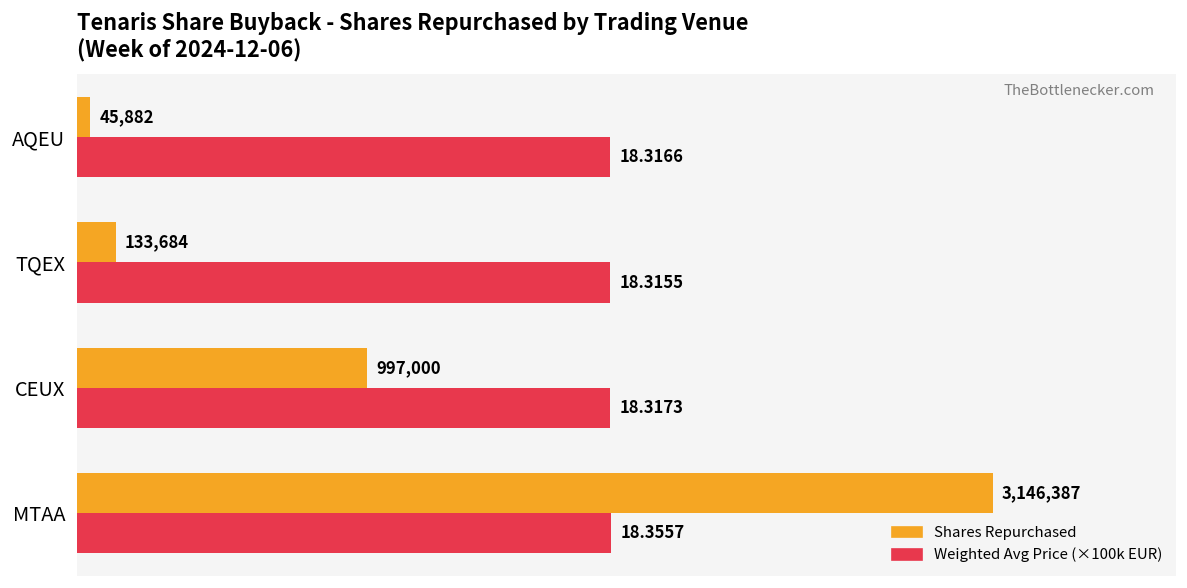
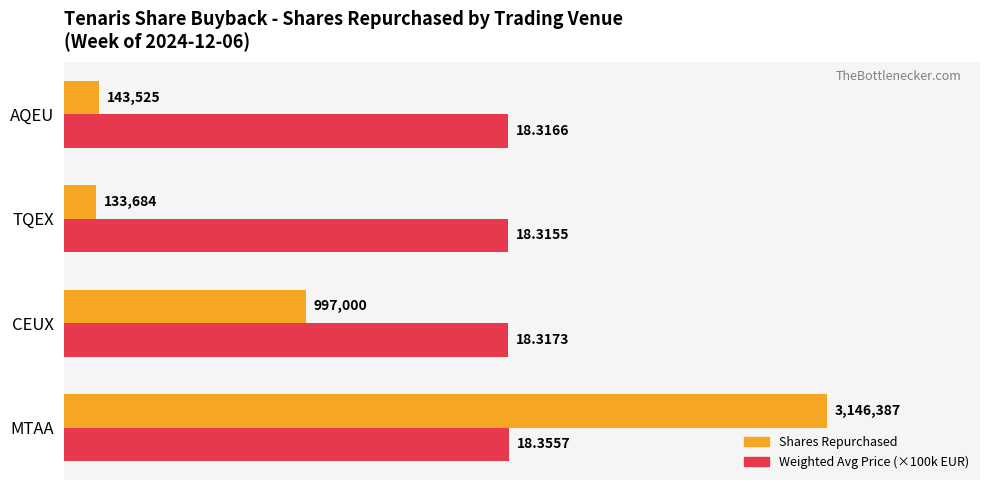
  {
    "Shares Repurchased": {
-     "AQEU": "45,882",
+     "AQEU": "143,525",
      "TQEX": "133,684",
      "CEUX": "997,000",
      "MTAA": "3,146,387"
    }
  }
